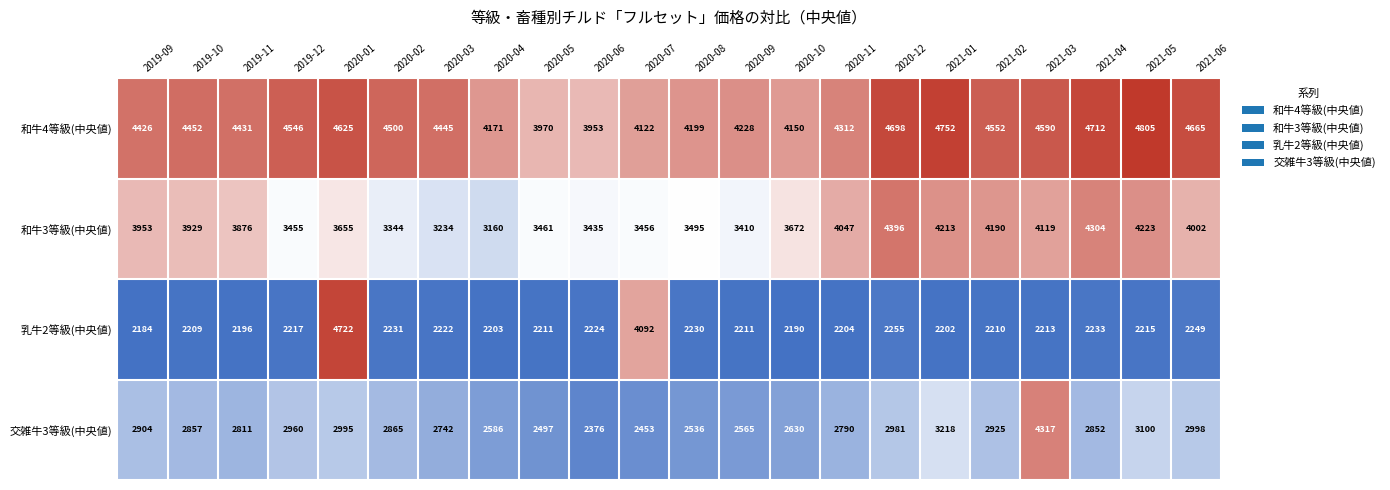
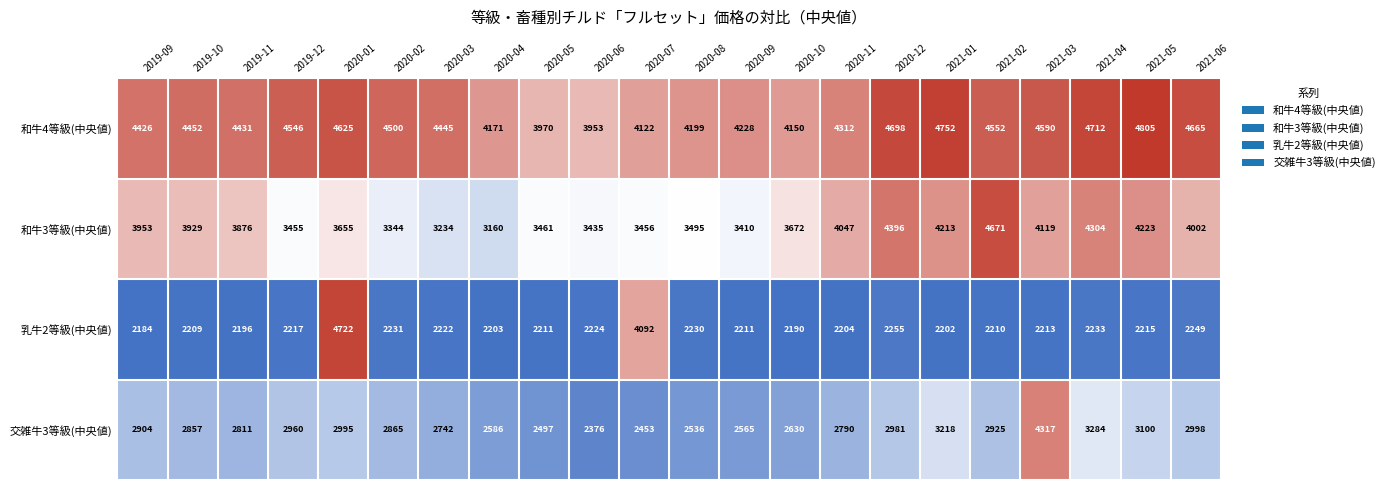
  {
    "和牛4等級(中央値)": {
      "2019-09": 4426,
      "2019-10": 4452,
      "2019-11": 4431,
      "2019-12": 4546,
      "2020-01": 4625,
      "2020-02": 4500,
      "2020-03": 4445,
      "2020-04": 4171,
      "2020-05": 3970,
      "2020-06": 3953,
      "2020-07": 4122,
      "2020-08": 4199,
      "2020-09": 4228,
      "2020-10": 4150,
      "2020-11": 4312,
      "2020-12": 4698,
      "2021-01": 4752,
      "2021-02": 4552,
      "2021-03": 4590,
      "2021-04": 4712,
      "2021-05": 4805,
      "2021-06": 4665
    },
    "和牛3等級(中央値)": {
      "2019-09": 3953,
      "2019-10": 3929,
      "2019-11": 3876,
      "2019-12": 3455,
      "2020-01": 3655,
      "2020-02": 3344,
      "2020-03": 3234,
      "2020-04": 3160,
      "2020-05": 3461,
      "2020-06": 3435,
      "2020-07": 3456,
      "2020-08": 3495,
      "2020-09": 3410,
      "2020-10": 3672,
      "2020-11": 4047,
      "2020-12": 4396,
      "2021-01": 4213,
-     "2021-02": 4190,
+     "2021-02": 4671,
      "2021-03": 4119,
      "2021-04": 4304,
      "2021-05": 4223,
      "2021-06": 4002
    },
    "乳牛2等級(中央値)": {
      "2019-09": 2184,
      "2019-10": 2209,
      "2019-11": 2196,
      "2019-12": 2217,
      "2020-01": 4722,
      "2020-02": 2231,
      "2020-03": 2222,
      "2020-04": 2203,
      "2020-05": 2211,
      "2020-06": 2224,
      "2020-07": 4092,
      "2020-08": 2230,
      "2020-09": 2211,
      "2020-10": 2190,
      "2020-11": 2204,
      "2020-12": 2255,
      "2021-01": 2202,
      "2021-02": 2210,
      "2021-03": 2213,
      "2021-04": 2233,
      "2021-05": 2215,
      "2021-06": 2249
    },
    "交雑牛3等級(中央値)": {
      "2019-09": 2904,
      "2019-10": 2857,
      "2019-11": 2811,
      "2019-12": 2960,
      "2020-01": 2995,
      "2020-02": 2865,
      "2020-03": 2742,
      "2020-04": 2586,
      "2020-05": 2497,
      "2020-06": 2376,
      "2020-07": 2453,
      "2020-08": 2536,
      "2020-09": 2565,
      "2020-10": 2630,
      "2020-11": 2790,
      "2020-12": 2981,
      "2021-01": 3218,
      "2021-02": 2925,
      "2021-03": 4317,
-     "2021-04": 2852,
+     "2021-04": 3284,
      "2021-05": 3100,
      "2021-06": 2998
    }
  }
